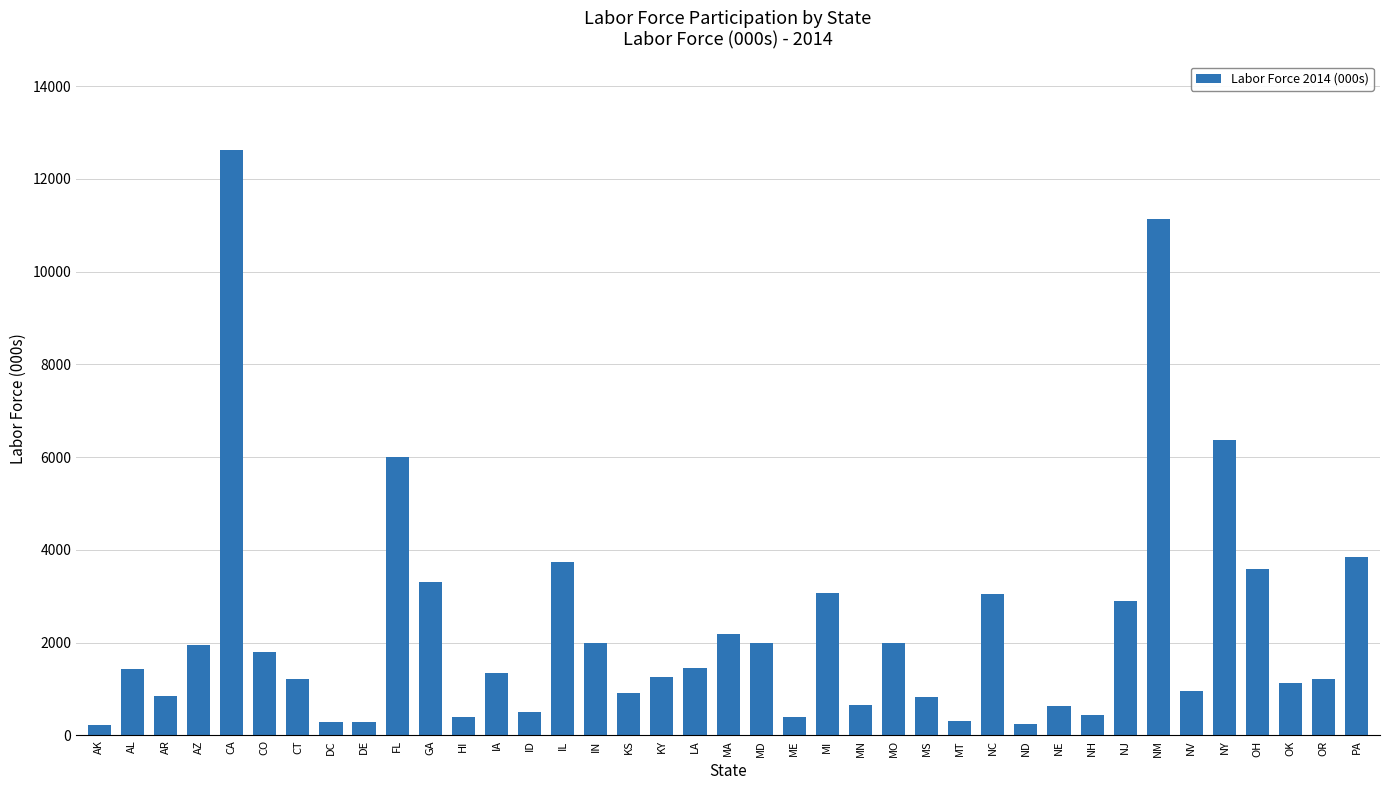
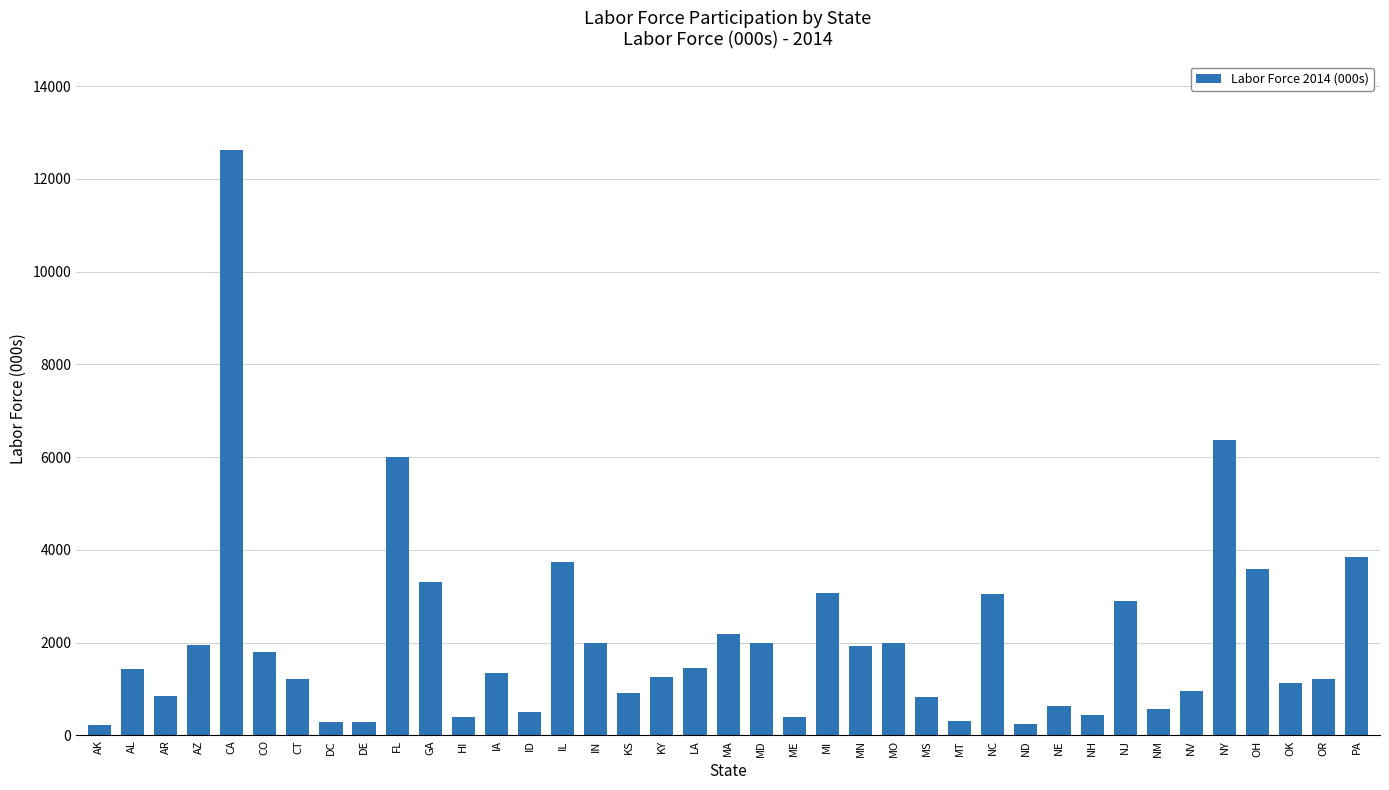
  {
    "AK": 200,
    "AL": 1400,
    "AR": 900,
    "AZ": 1900,
    "CA": 12600,
    "CO": 1800,
    "CT": 1200,
    "DC": 300,
    "DE": 300,
    "FL": 6000,
    "GA": 3300,
    "HI": 400,
    "IA": 1300,
    "ID": 500,
    "IL": 3700,
    "IN": 2000,
    "KS": 900,
    "KY": 1300,
    "LA": 1500,
    "MA": 2200,
    "MD": 2000,
    "ME": 400,
    "MI": 3100,
-   "MN": 600,
+   "MN": 1900,
    "MO": 2000,
    "MS": 800,
    "MT": 300,
    "NC": 3000,
    "ND": 300,
    "NE": 600,
    "NH": 400,
    "NJ": 2900,
-   "NM": 11100,
+   "NM": 600,
    "NV": 1000,
    "NY": 6400,
    "OH": 3600,
    "OK": 1100,
    "OR": 1200,
    "PA": 3800
  }
